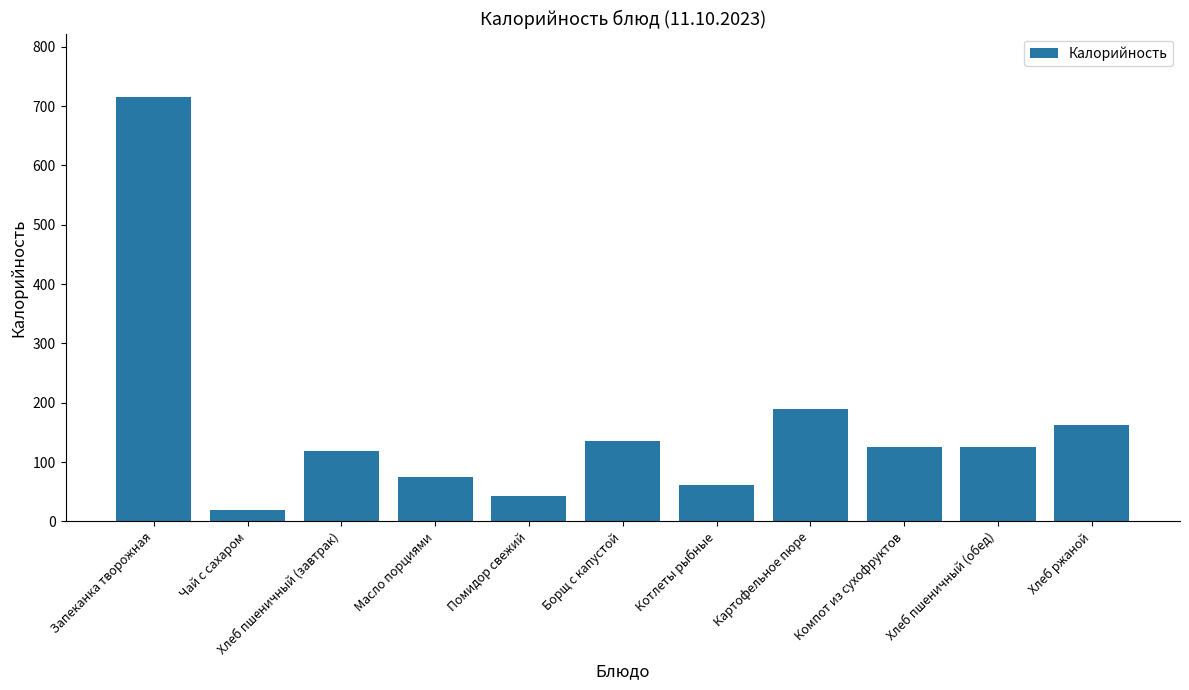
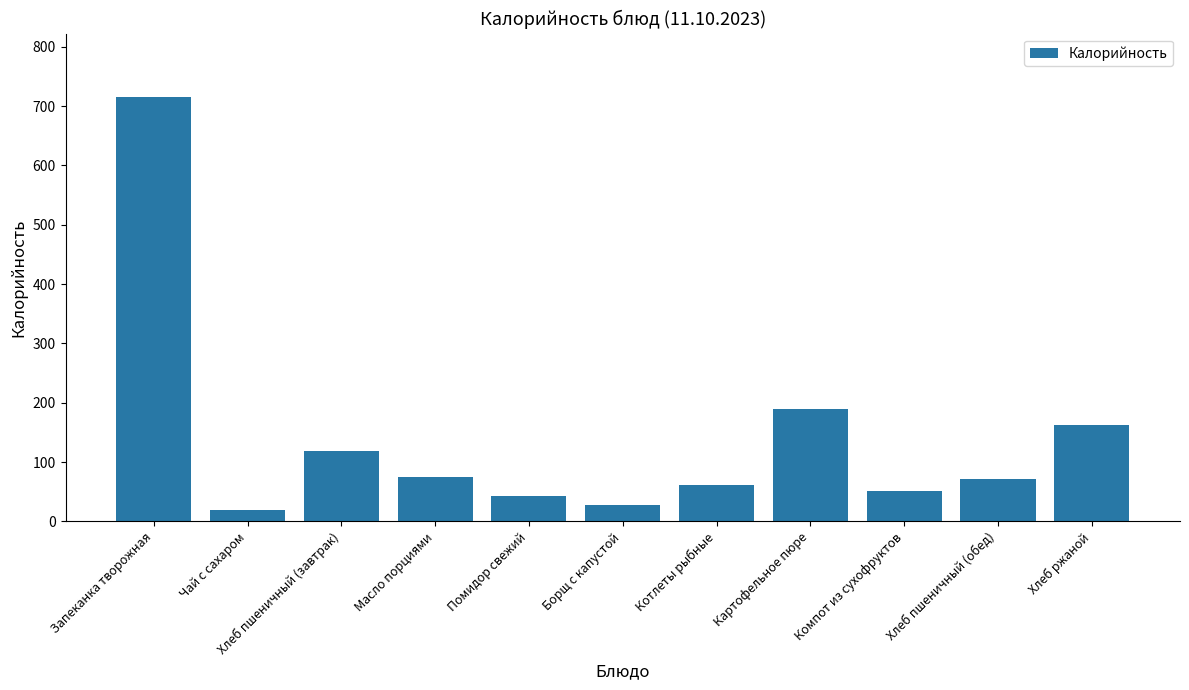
  {
    "Запеканка творожная": 720,
    "Чай с сахаром": 20,
    "Хлеб пшеничный (завтрак)": 120,
    "Масло порциями": 80,
    "Помидор свежий": 40,
-   "Борщ с капустой": 140,
+   "Борщ с капустой": 30,
    "Котлеты рыбные": 60,
    "Картофельное пюре": 190,
-   "Компот из сухофруктов": 130,
-   "Хлеб пшеничный (обед)": 130,
+   "Компот из сухофруктов": 50,
+   "Хлеб пшеничный (обед)": 70,
    "Хлеб ржаной": 160
  }
